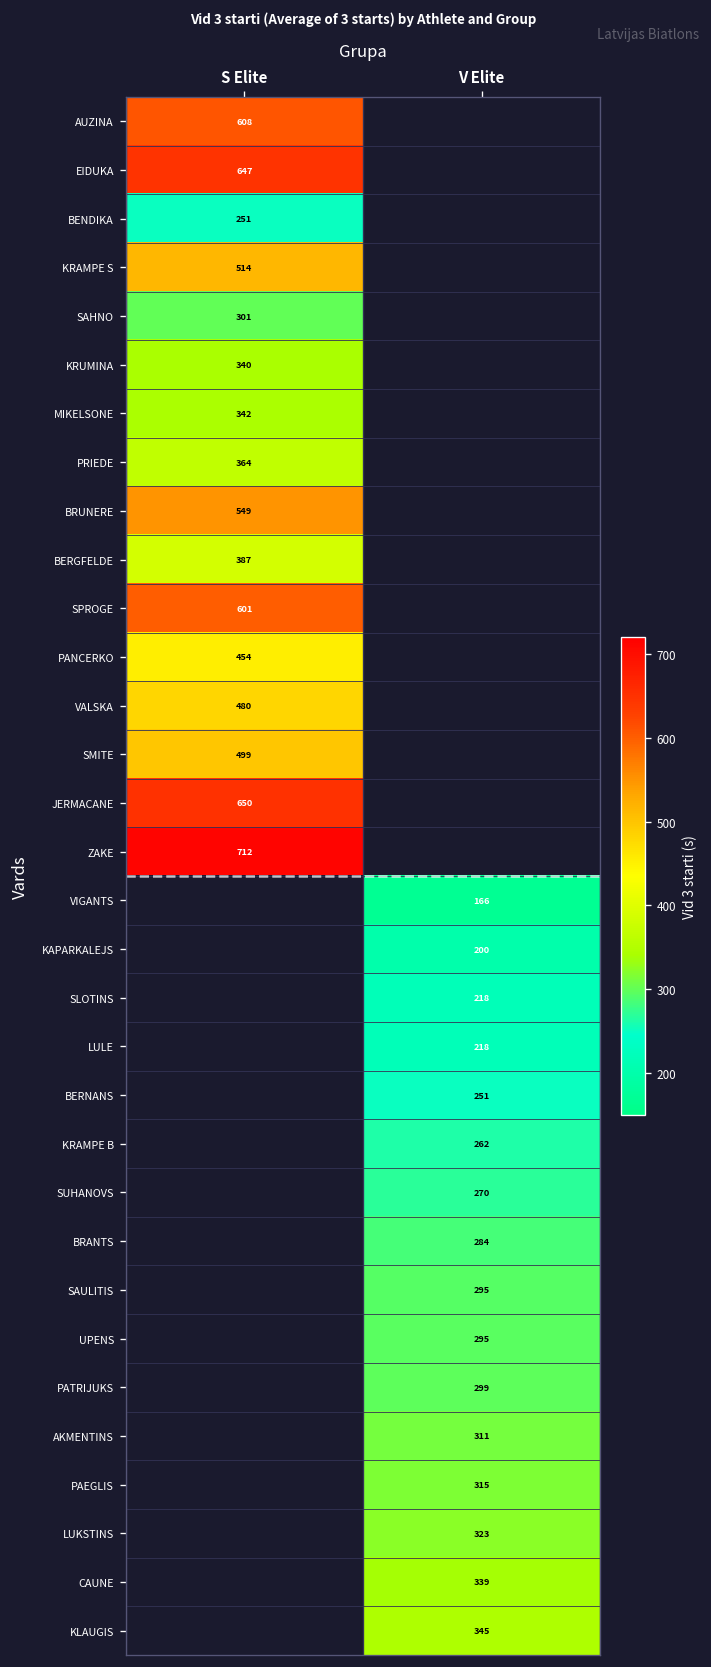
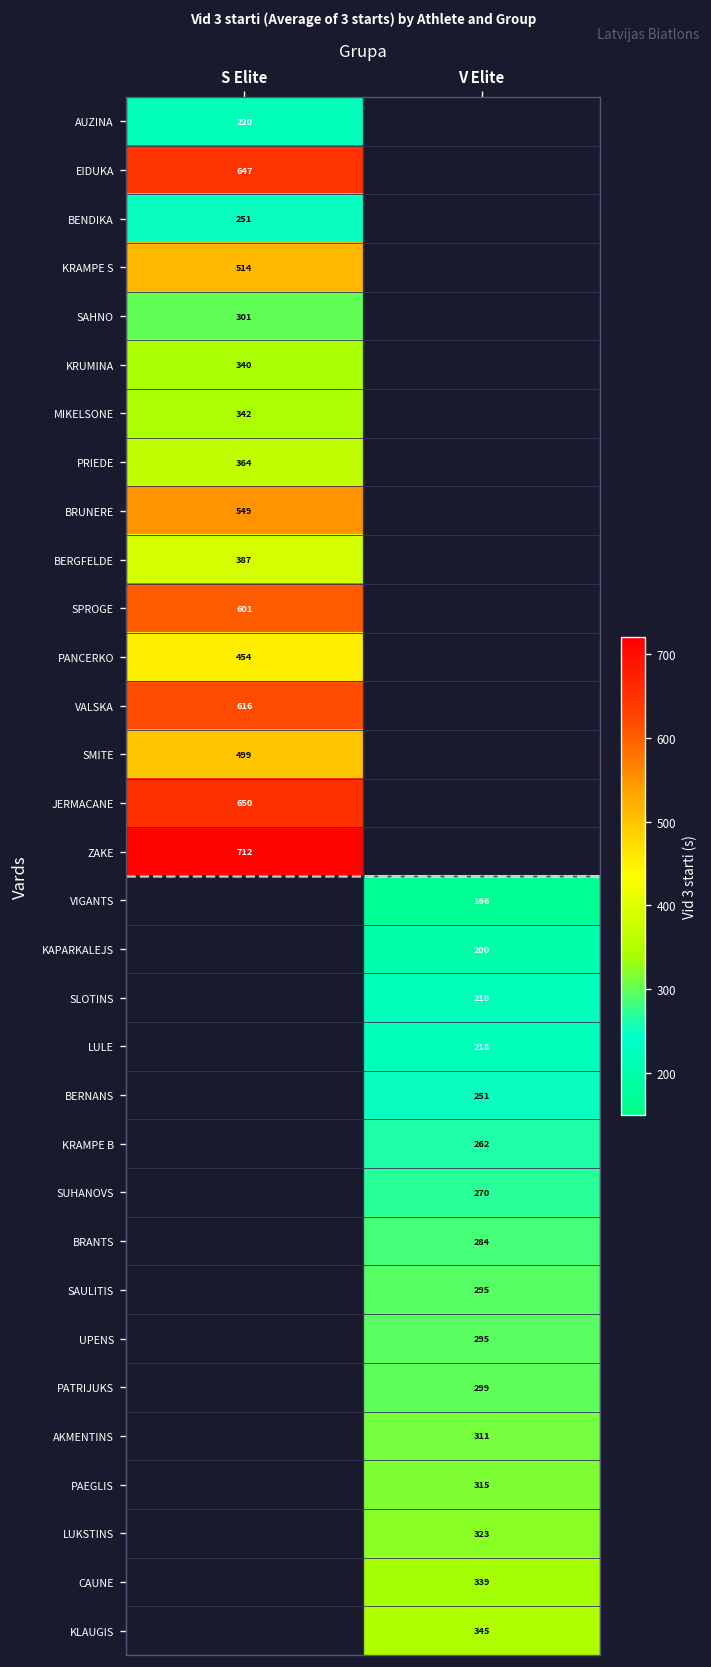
  {
    "AUZINA": {
-     "S Elite": 608
+     "S Elite": 220
    },
    "EIDUKA": {
      "S Elite": 647
    },
    "BENDIKA": {
      "S Elite": 251
    },
    "KRAMPE S": {
      "S Elite": 514
    },
    "SAHNO": {
      "S Elite": 301
    },
    "KRUMINA": {
      "S Elite": 340
    },
    "MIKELSONE": {
      "S Elite": 342
    },
    "PRIEDE": {
      "S Elite": 364
    },
    "BRUNERE": {
      "S Elite": 549
    },
    "BERGFELDE": {
      "S Elite": 387
    },
    "SPROGE": {
      "S Elite": 601
    },
    "PANCERKO": {
      "S Elite": 454
    },
    "VALSKA": {
-     "S Elite": 480
+     "S Elite": 616
    },
    "SMITE": {
      "S Elite": 499
    },
    "JERMACANE": {
      "S Elite": 650
    },
    "ZAKE": {
      "S Elite": 712
    },
    "VIGANTS": {
      "V Elite": 166
    },
    "KAPARKALEJS": {
      "V Elite": 200
    },
    "SLOTINS": {
      "V Elite": 218
    },
    "LULE": {
      "V Elite": 218
    },
    "BERNANS": {
      "V Elite": 251
    },
    "KRAMPE B": {
      "V Elite": 262
    },
    "SUHANOVS": {
      "V Elite": 270
    },
    "BRANTS": {
      "V Elite": 284
    },
    "SAULITIS": {
      "V Elite": 295
    },
    "UPENS": {
      "V Elite": 295
    },
    "PATRIJUKS": {
      "V Elite": 299
    },
    "AKMENTINS": {
      "V Elite": 311
    },
    "PAEGLIS": {
      "V Elite": 315
    },
    "LUKSTINS": {
      "V Elite": 323
    },
    "CAUNE": {
      "V Elite": 339
    },
    "KLAUGIS": {
      "V Elite": 345
    }
  }
